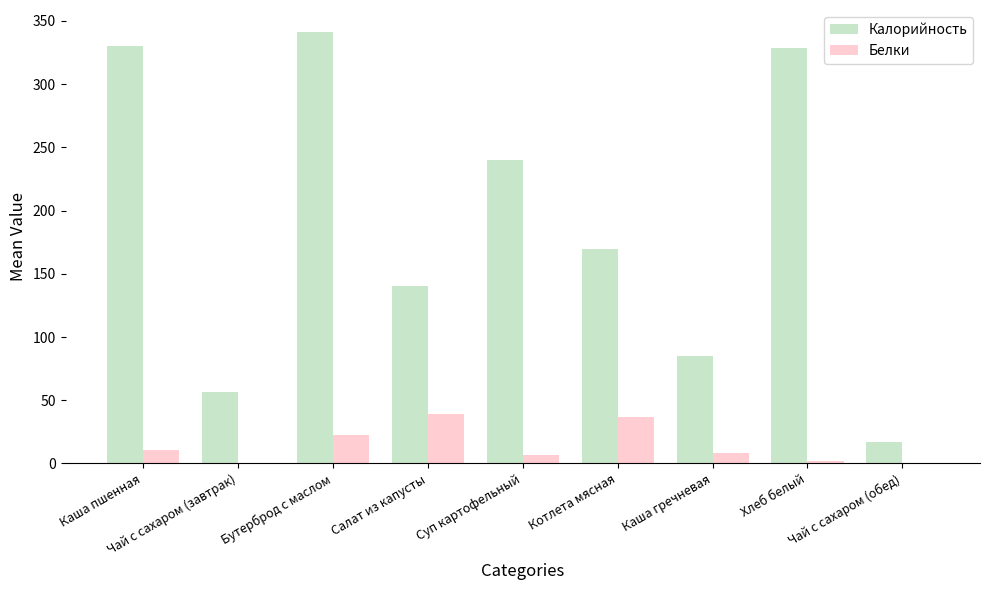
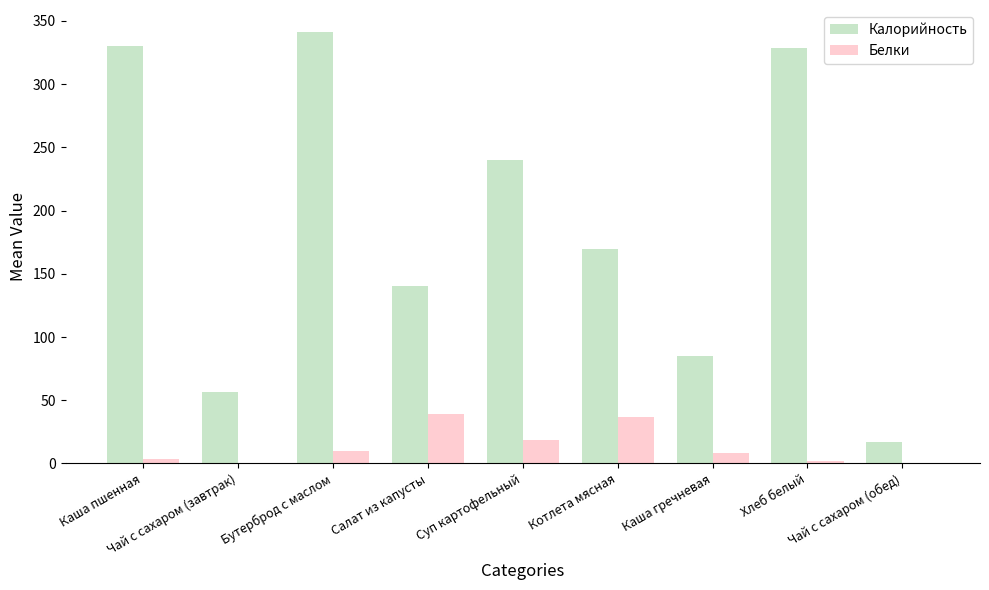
  {
    "Калорийность": {
      "Каша пшенная": 330,
      "Чай с сахаром (завтрак)": 57,
      "Бутерброд с маслом": 342,
      "Салат из капусты": 140,
      "Суп картофельный": 240,
      "Котлета мясная": 170,
      "Каша гречневая": 85,
      "Хлеб белый": 329,
      "Чай с сахаром (обед)": 17
    },
    "Белки": {
-     "Каша пшенная": 10,
+     "Каша пшенная": 4,
      "Чай с сахаром (завтрак)": 0,
-     "Бутерброд с маслом": 22,
+     "Бутерброд с маслом": 10,
      "Салат из капусты": 39,
-     "Суп картофельный": 6,
+     "Суп картофельный": 19,
      "Котлета мясная": 36,
      "Каша гречневая": 9,
      "Чай с сахаром (обед)": 0
    }
  }
